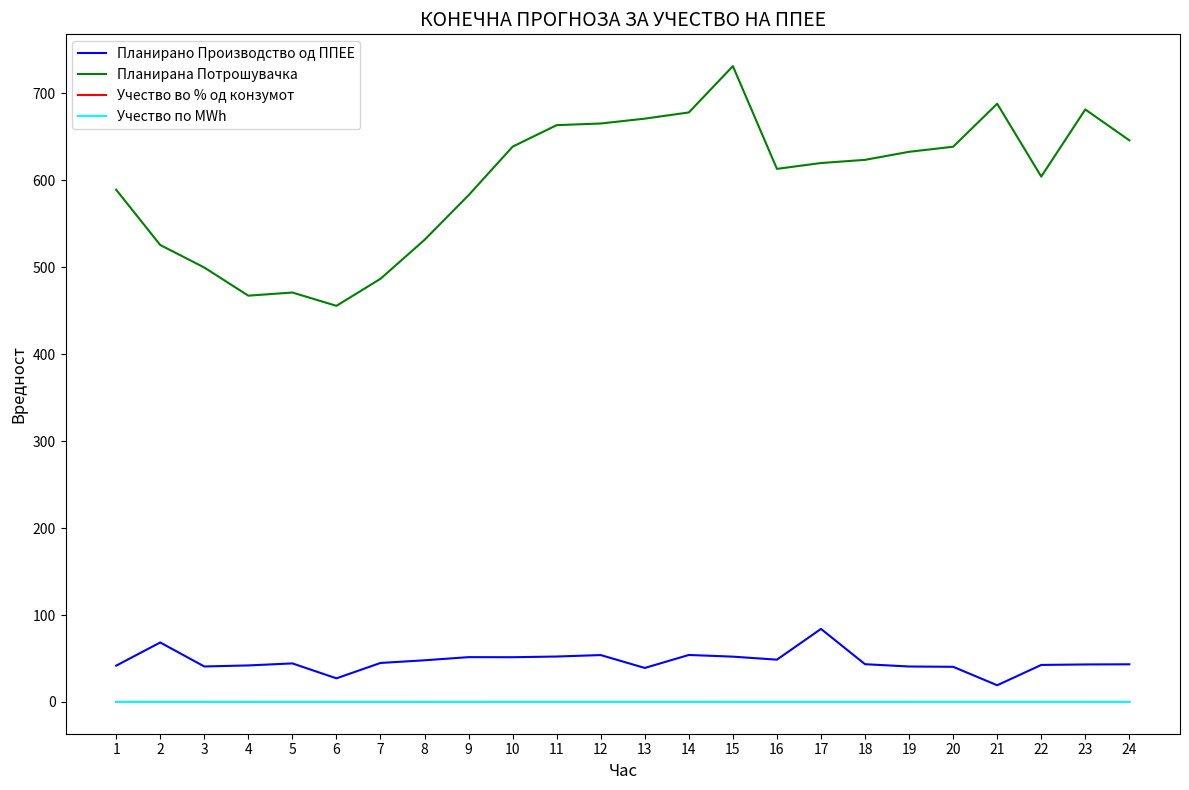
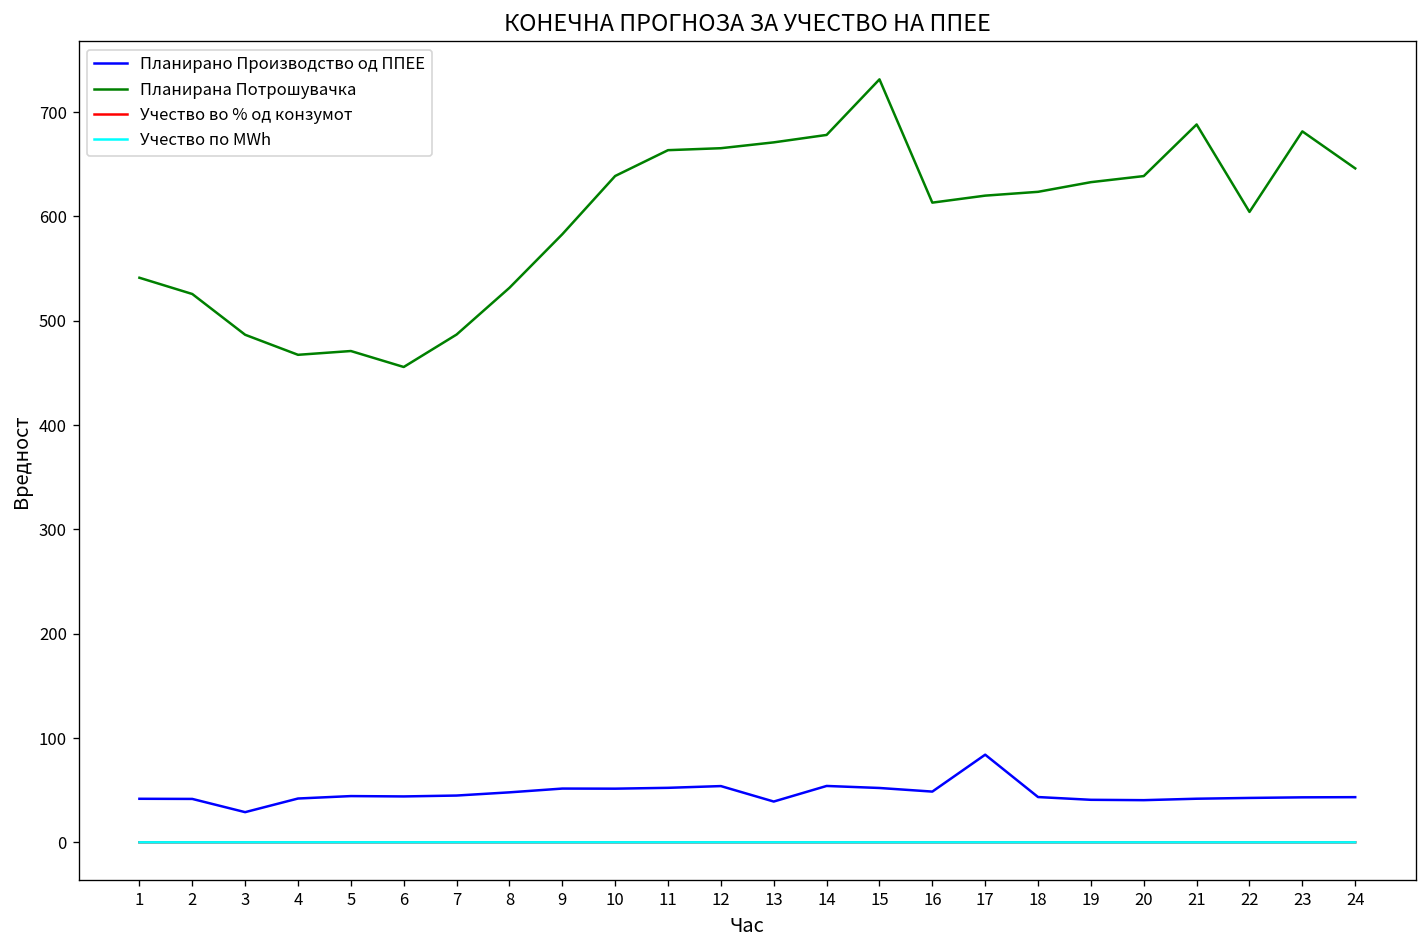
  {
    "Планирано Производство од ППЕЕ": {
      "1": 40,
-     "2": 70,
-     "3": 40,
+     "2": 40,
+     "3": 30,
      "4": 40,
      "5": 40,
-     "6": 30,
+     "6": 40,
      "7": 40,
      "8": 50,
      "9": 50,
      "10": 50,
      "11": 50,
      "12": 50,
      "13": 40,
      "14": 50,
      "15": 50,
      "16": 50,
      "17": 80,
      "18": 40,
      "19": 40,
      "20": 40,
-     "21": 20,
+     "21": 40,
      "22": 40,
      "23": 40,
      "24": 40
    },
    "Планирана Потрошувачка": {
-     "1": 590,
+     "1": 540,
      "2": 530,
-     "3": 500,
+     "3": 490,
      "4": 470,
      "5": 470,
      "6": 460,
      "7": 490,
      "8": 530,
      "9": 580,
      "10": 640,
      "11": 660,
      "12": 670,
      "13": 670,
      "14": 680,
      "15": 730,
      "16": 610,
      "17": 620,
      "18": 620,
      "19": 630,
      "20": 640,
      "21": 690,
      "22": 600,
      "23": 680,
      "24": 650
    },
    "Учество по MWh": {
      "1": 0,
      "2": 0,
      "3": 0,
      "4": 0,
      "5": 0,
      "6": 0,
      "7": 0,
      "8": 0,
      "9": 0,
      "10": 0,
      "11": 0,
      "12": 0,
      "13": 0,
      "14": 0,
      "15": 0,
      "16": 0,
      "17": 0,
      "18": 0,
      "19": 0,
      "20": 0,
      "21": 0,
      "22": 0,
      "23": 0,
      "24": 0
    }
  }
